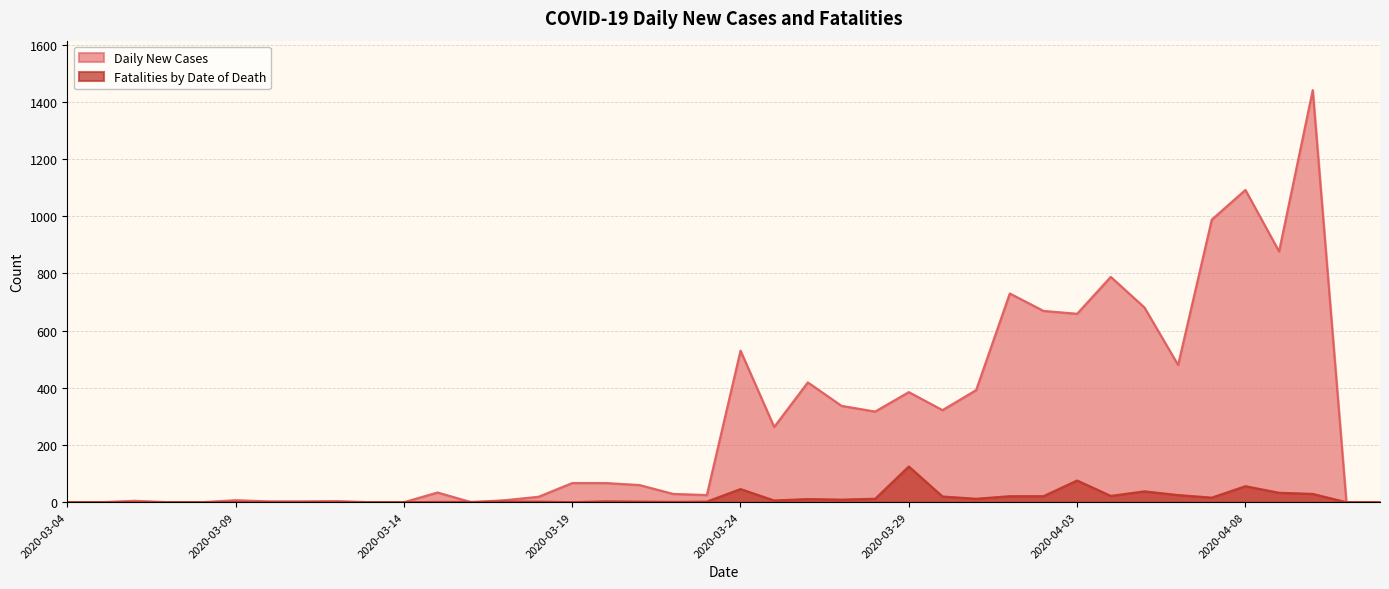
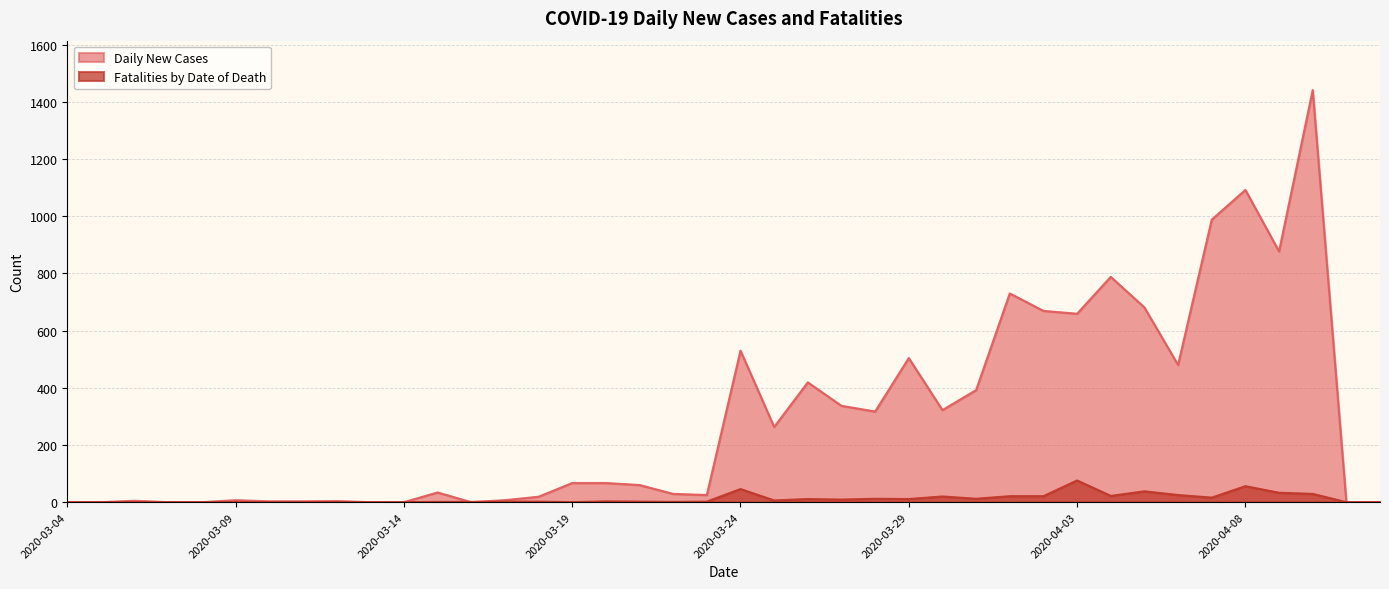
  {
    "Daily New Cases": {
      "2020-03-19": 70,
      "2020-03-24": 530,
-     "2020-03-29": 390,
+     "2020-03-29": 500,
      "2020-04-03": 660,
      "2020-04-08": 1090
    },
    "Fatalities by Date of Death": {
      "2020-03-19": 0,
      "2020-03-24": 50,
-     "2020-03-29": 130,
+     "2020-03-29": 10,
      "2020-04-03": 80,
      "2020-04-08": 60
    }
  }
